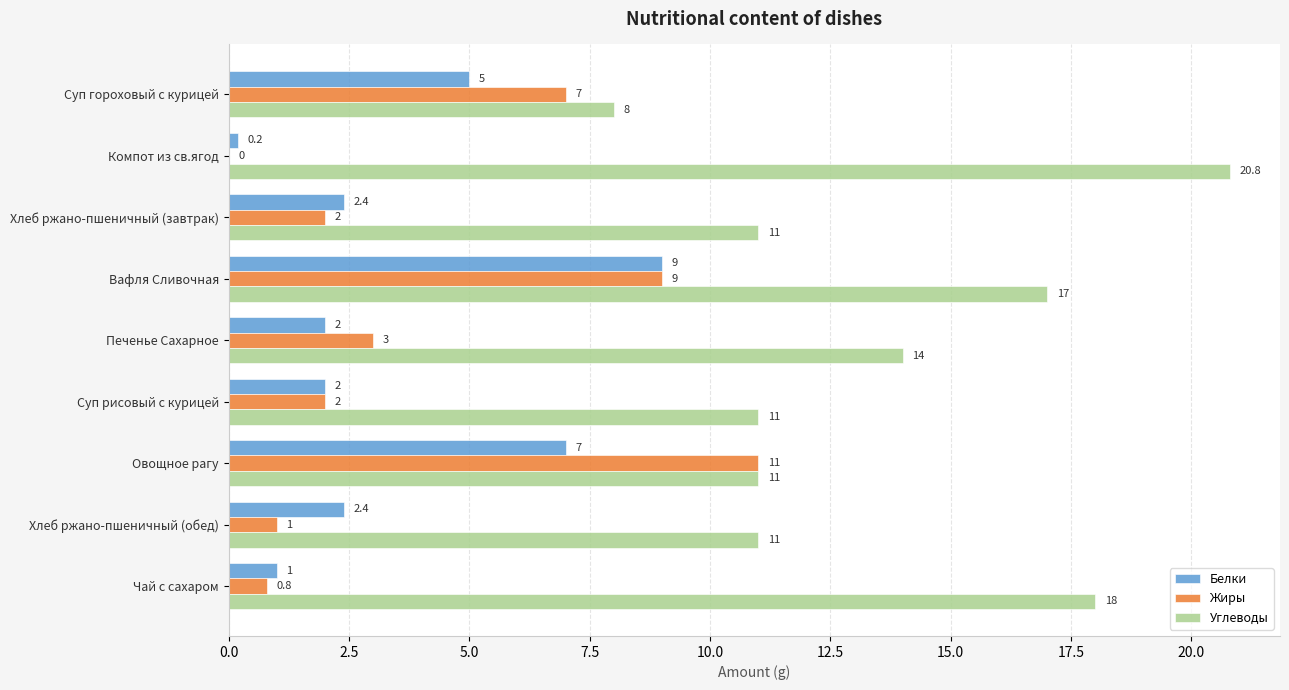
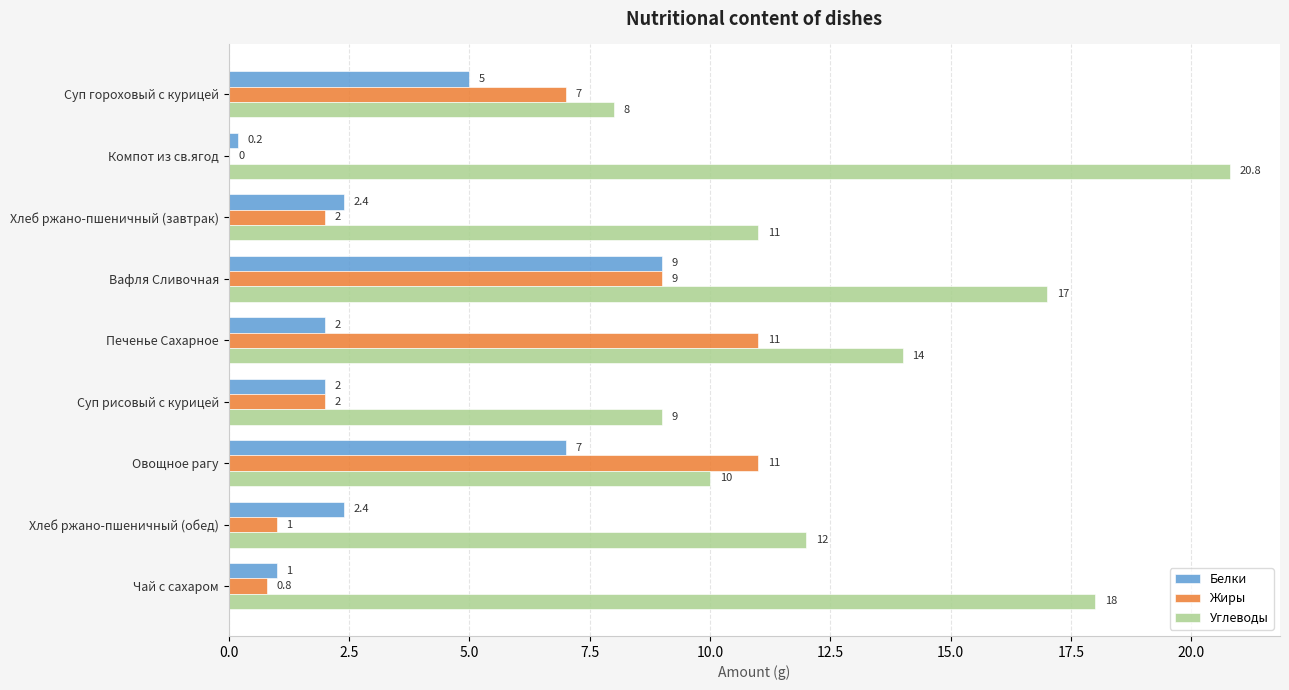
  {
    "Белки": {
      "Суп гороховый с курицей": 5,
      "Компот из св.ягод": 0.2,
      "Хлеб ржано-пшеничный (завтрак)": 2.4,
      "Вафля Сливочная": 9,
      "Печенье Сахарное": 2,
      "Суп рисовый с курицей": 2,
      "Овощное рагу": 7,
      "Хлеб ржано-пшеничный (обед)": 2.4,
      "Чай с сахаром": 1
    },
    "Жиры": {
      "Суп гороховый с курицей": 7,
      "Компот из св.ягод": 0,
      "Хлеб ржано-пшеничный (завтрак)": 2,
      "Вафля Сливочная": 9,
-     "Печенье Сахарное": 3,
+     "Печенье Сахарное": 11,
      "Суп рисовый с курицей": 2,
      "Овощное рагу": 11,
      "Хлеб ржано-пшеничный (обед)": 1,
      "Чай с сахаром": 0.8
    },
    "Углеводы": {
      "Суп гороховый с курицей": 8,
      "Компот из св.ягод": 20.8,
      "Хлеб ржано-пшеничный (завтрак)": 11,
      "Вафля Сливочная": 17,
      "Печенье Сахарное": 14,
-     "Суп рисовый с курицей": 11,
-     "Овощное рагу": 11,
-     "Хлеб ржано-пшеничный (обед)": 11,
+     "Суп рисовый с курицей": 9,
+     "Овощное рагу": 10,
+     "Хлеб ржано-пшеничный (обед)": 12,
      "Чай с сахаром": 18
    }
  }
